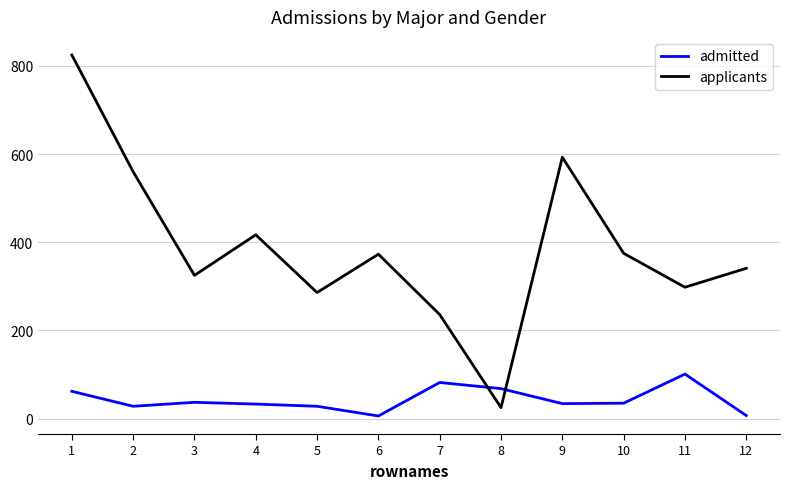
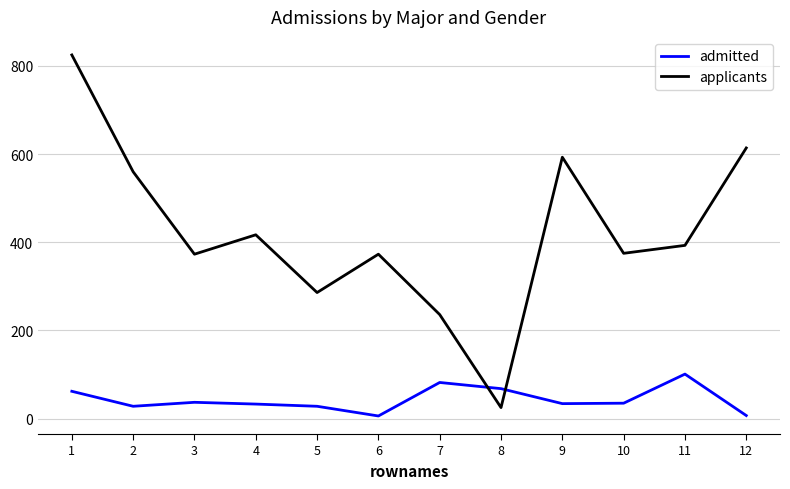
  {
    "admitted": {
      "1": 60,
      "2": 30,
      "3": 40,
      "4": 30,
      "5": 30,
      "6": 10,
      "7": 80,
      "8": 70,
      "9": 30,
      "10": 40,
      "11": 100,
      "12": 10
    },
    "applicants": {
      "1": 830,
      "2": 560,
-     "3": 330,
+     "3": 370,
      "4": 420,
      "5": 290,
      "6": 370,
      "7": 240,
      "8": 30,
      "9": 590,
      "10": 380,
-     "11": 300,
-     "12": 340
+     "11": 390,
+     "12": 610
    }
  }
